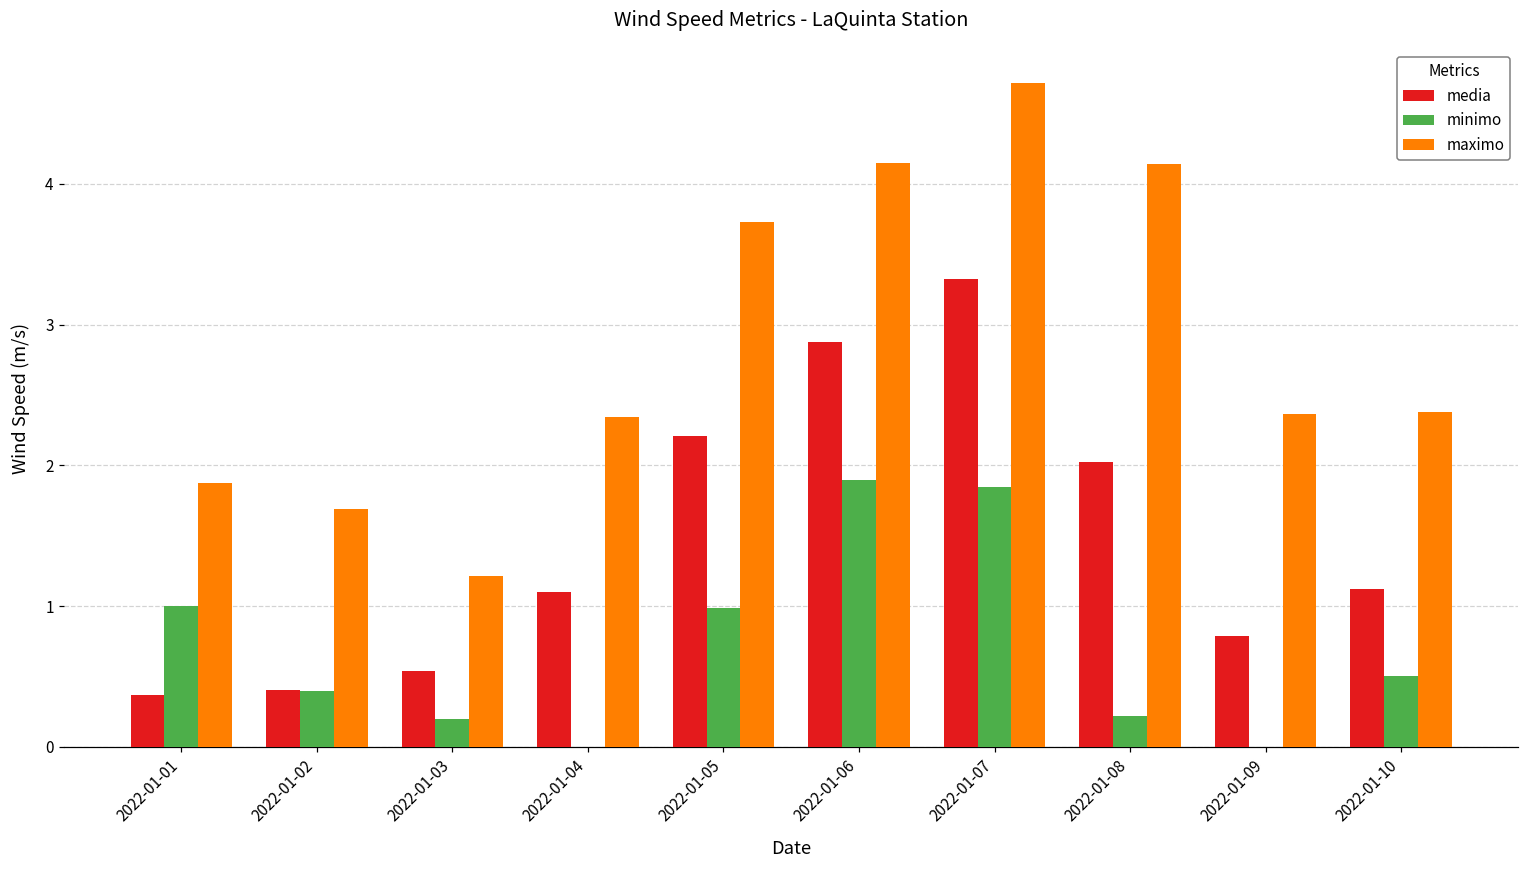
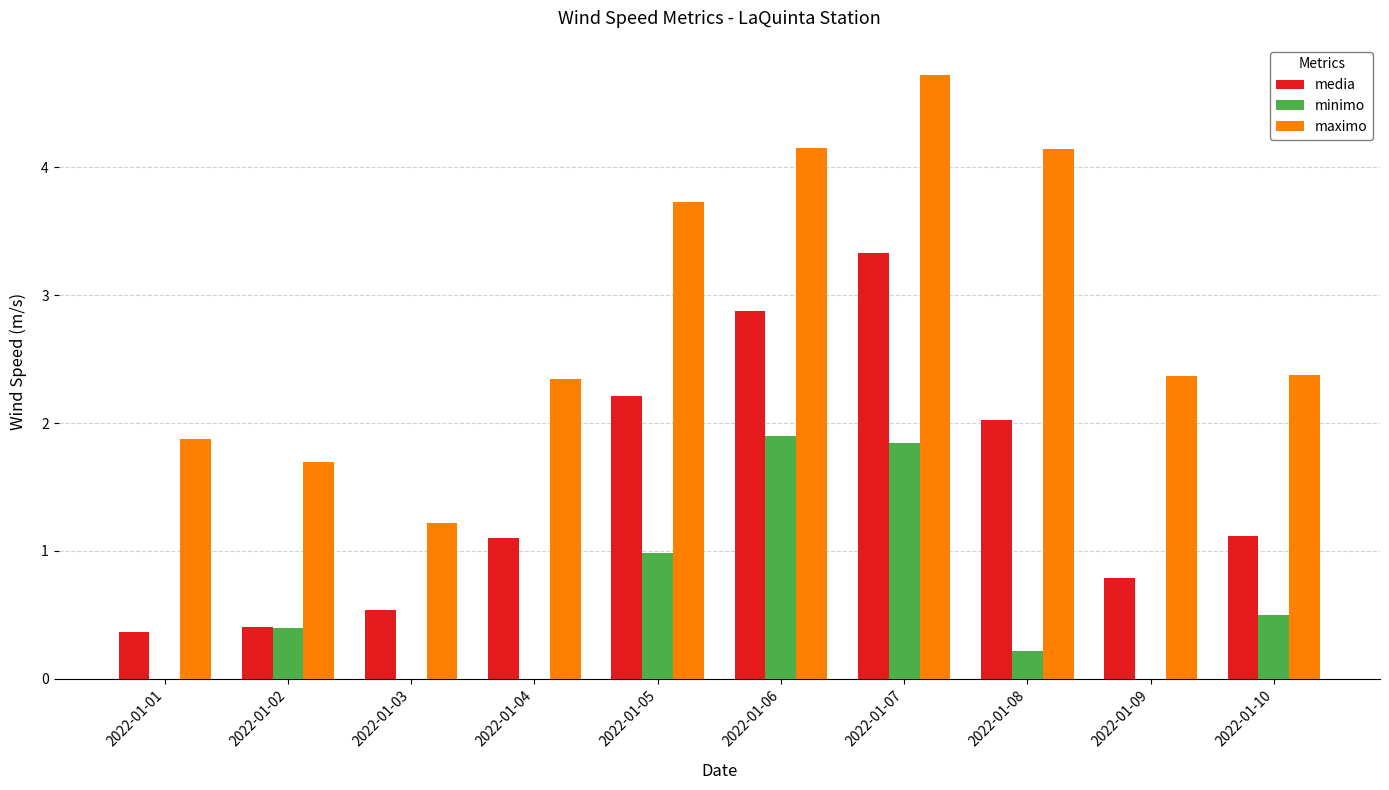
  {
    "media": {
      "2022-01-01": 0.37,
      "2022-01-02": 0.4,
      "2022-01-03": 0.54,
      "2022-01-04": 1.1,
      "2022-01-05": 2.2,
      "2022-01-06": 2.88,
      "2022-01-07": 3.33,
      "2022-01-08": 2.02,
      "2022-01-09": 0.8,
      "2022-01-10": 1.1
    },
    "minimo": {
-     "2022-01-01": 1,
+     "2022-01-01": 0,
      "2022-01-02": 0.4,
-     "2022-01-03": 0.2,
+     "2022-01-03": 0.0,
      "2022-01-04": 0.0,
      "2022-01-05": 1.0,
      "2022-01-06": 1.9,
      "2022-01-07": 1.85,
      "2022-01-08": 0.22,
      "2022-01-09": 0.0,
      "2022-01-10": 0.5
    },
    "maximo": {
      "2022-01-01": 1.88,
      "2022-01-02": 1.7,
      "2022-01-03": 1.2,
      "2022-01-04": 2.34,
      "2022-01-05": 3.73,
      "2022-01-06": 4.15,
      "2022-01-07": 4.72,
      "2022-01-08": 4.14,
      "2022-01-09": 2.37,
      "2022-01-10": 2.38
    }
  }
